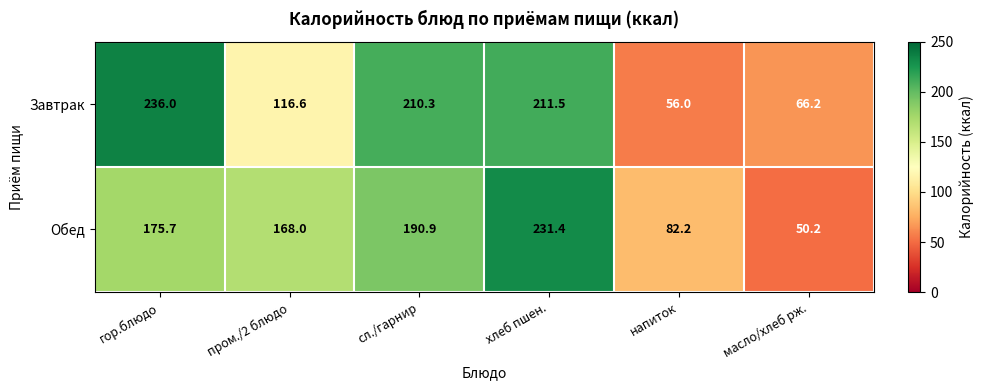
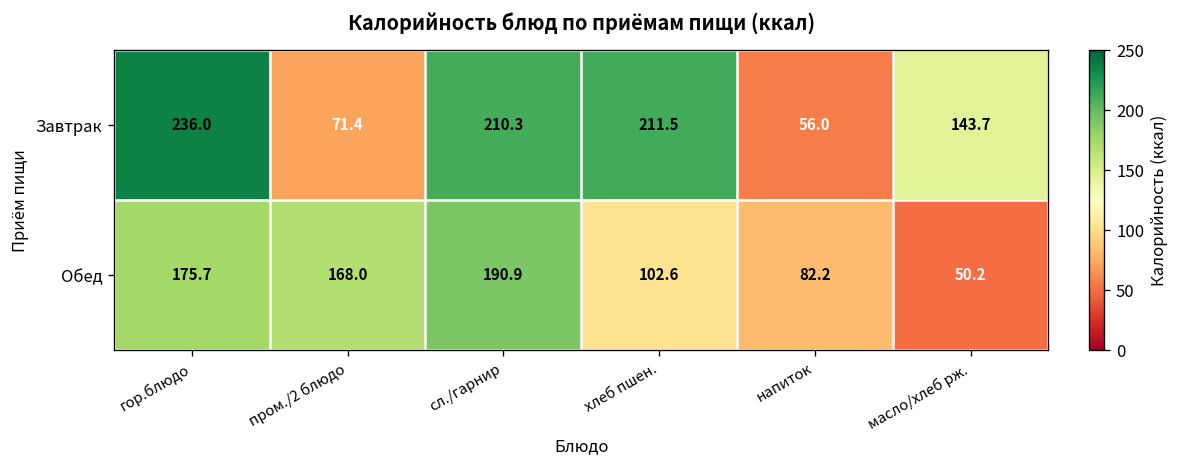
  {
    "Завтрак": {
      "гор.блюдо": 236.0,
-     "пром./2 блюдо": 116.6,
+     "пром./2 блюдо": 71.4,
      "сл./гарнир": 210.3,
      "хлеб пшен.": 211.5,
      "напиток": 56.0,
-     "масло/хлеб рж.": 66.2
+     "масло/хлеб рж.": 143.7
    },
    "Обед": {
      "гор.блюдо": 175.7,
      "пром./2 блюдо": 168.0,
      "сл./гарнир": 190.9,
-     "хлеб пшен.": 231.4,
+     "хлеб пшен.": 102.6,
      "напиток": 82.2,
      "масло/хлеб рж.": 50.2
    }
  }
